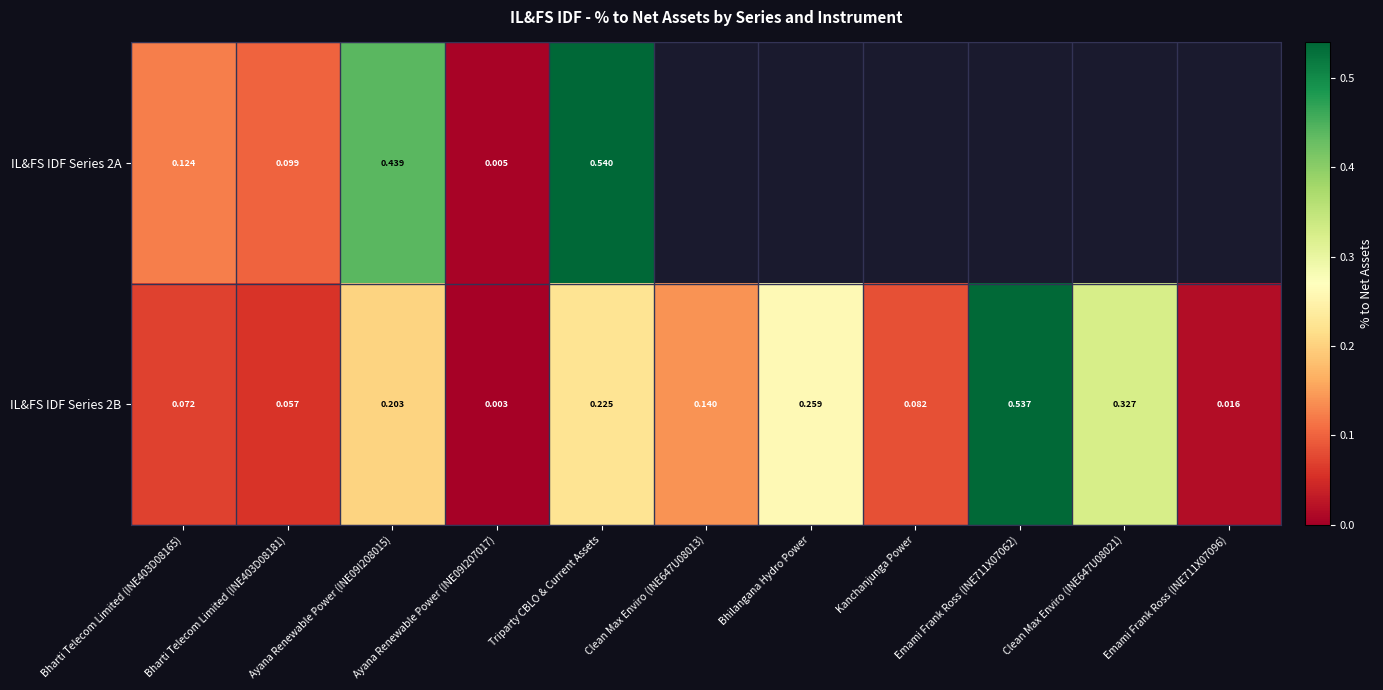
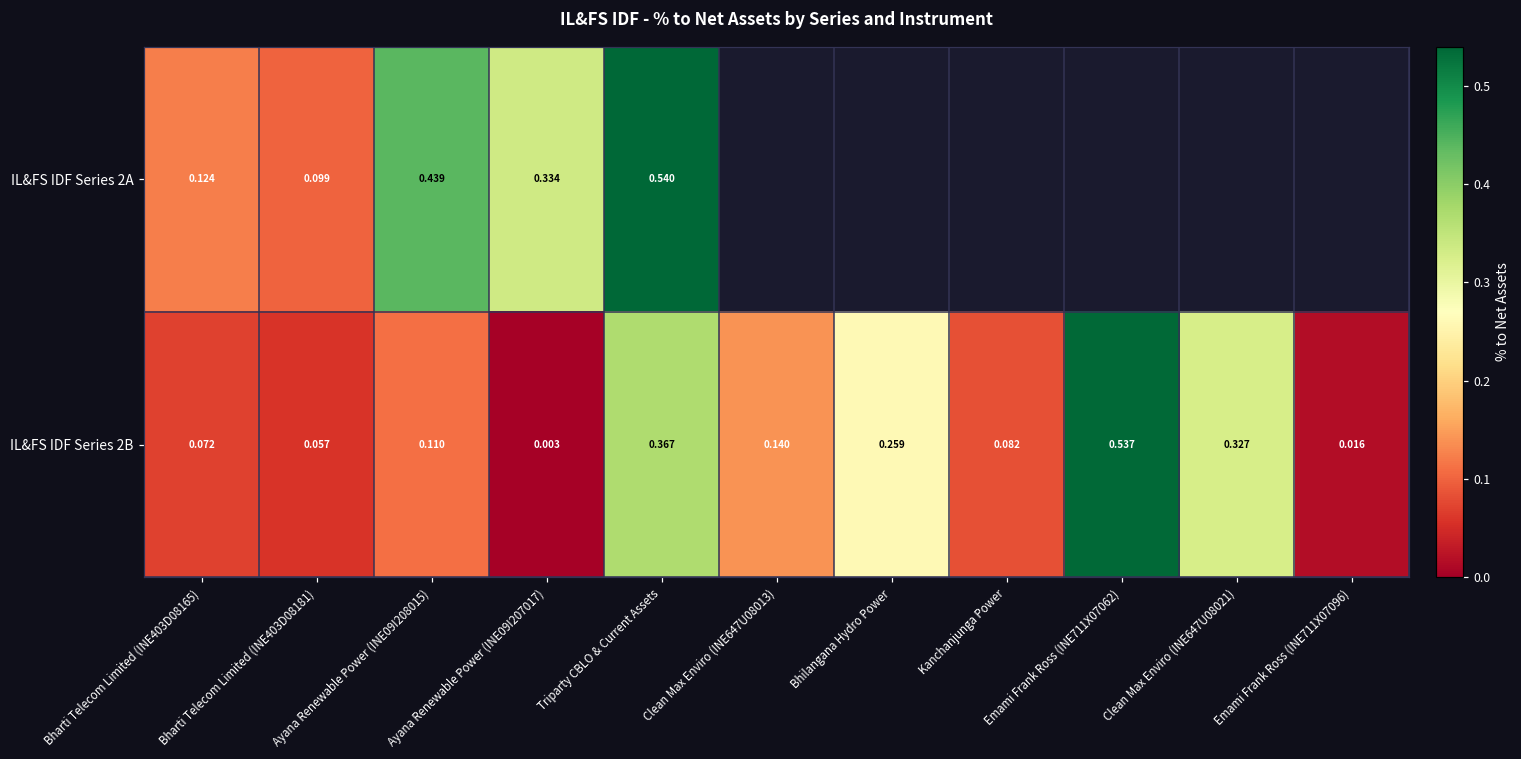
  {
    "IL&FS IDF Series 2A": {
      "Bharti Telecom Limited (INE403D08165)": 0.124,
      "Bharti Telecom Limited (INE403D08181)": 0.099,
      "Ayana Renewable Power (INE09I208015)": 0.439,
-     "Ayana Renewable Power (INE09I207017)": 0.005,
+     "Ayana Renewable Power (INE09I207017)": 0.334,
      "Triparty CBLO & Current Assets": 0.540
    },
    "IL&FS IDF Series 2B": {
      "Bharti Telecom Limited (INE403D08165)": 0.072,
      "Bharti Telecom Limited (INE403D08181)": 0.057,
-     "Ayana Renewable Power (INE09I208015)": 0.203,
+     "Ayana Renewable Power (INE09I208015)": 0.110,
      "Ayana Renewable Power (INE09I207017)": 0.003,
-     "Triparty CBLO & Current Assets": 0.225,
+     "Triparty CBLO & Current Assets": 0.367,
      "Clean Max Enviro (INE647U08013)": 0.140,
      "Bhilangana Hydro Power": 0.259,
      "Kanchanjunga Power": 0.082,
      "Emami Frank Ross (INE711X07062)": 0.537,
      "Clean Max Enviro (INE647U08021)": 0.327,
      "Emami Frank Ross (INE711X07096)": 0.016
    }
  }
